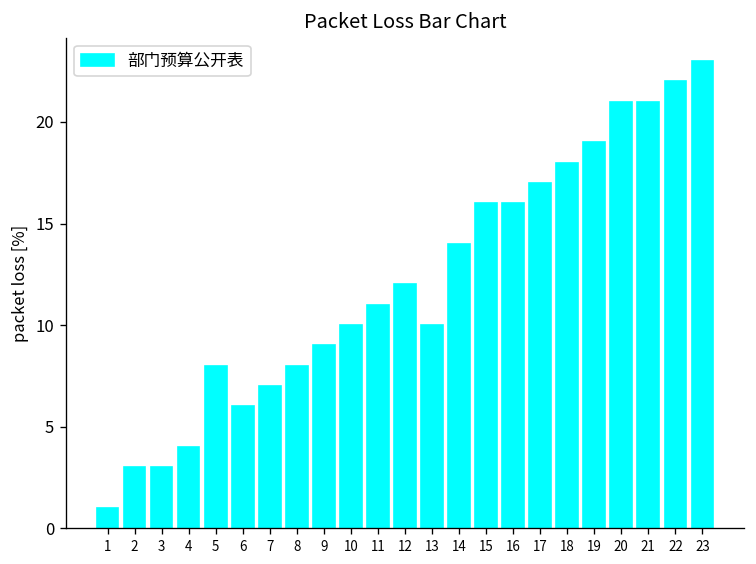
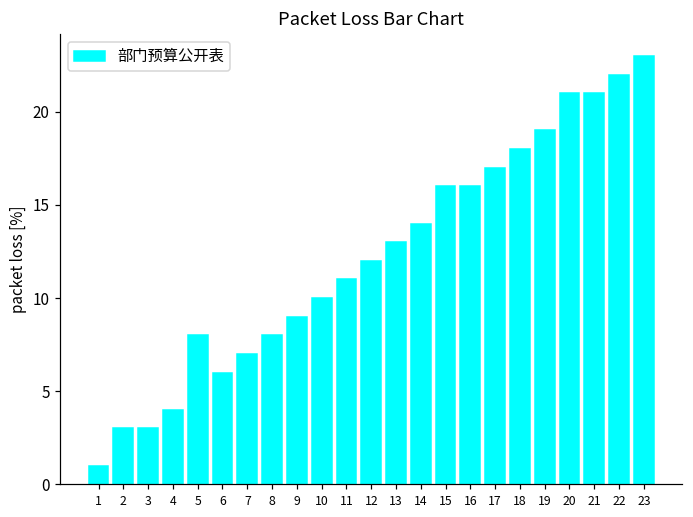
  {
    "1": 1,
    "2": 3,
    "3": 3,
    "4": 4,
    "5": 8,
    "6": 6,
    "7": 7,
    "8": 8,
    "9": 9,
    "10": 10,
    "11": 11,
    "12": 12,
-   "13": 10,
+   "13": 13,
    "14": 14,
    "15": 16,
    "16": 16,
    "17": 17,
    "18": 18,
    "19": 19,
    "20": 21,
    "21": 21,
    "22": 22,
    "23": 23
  }
